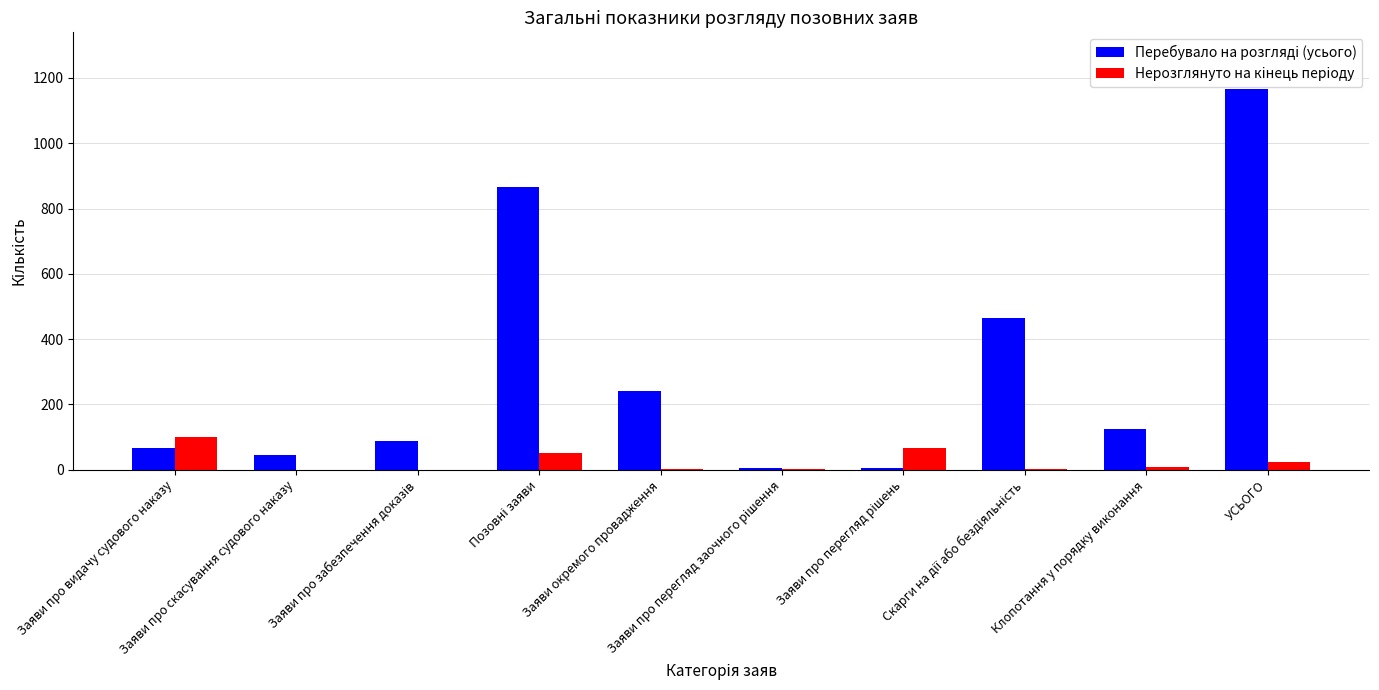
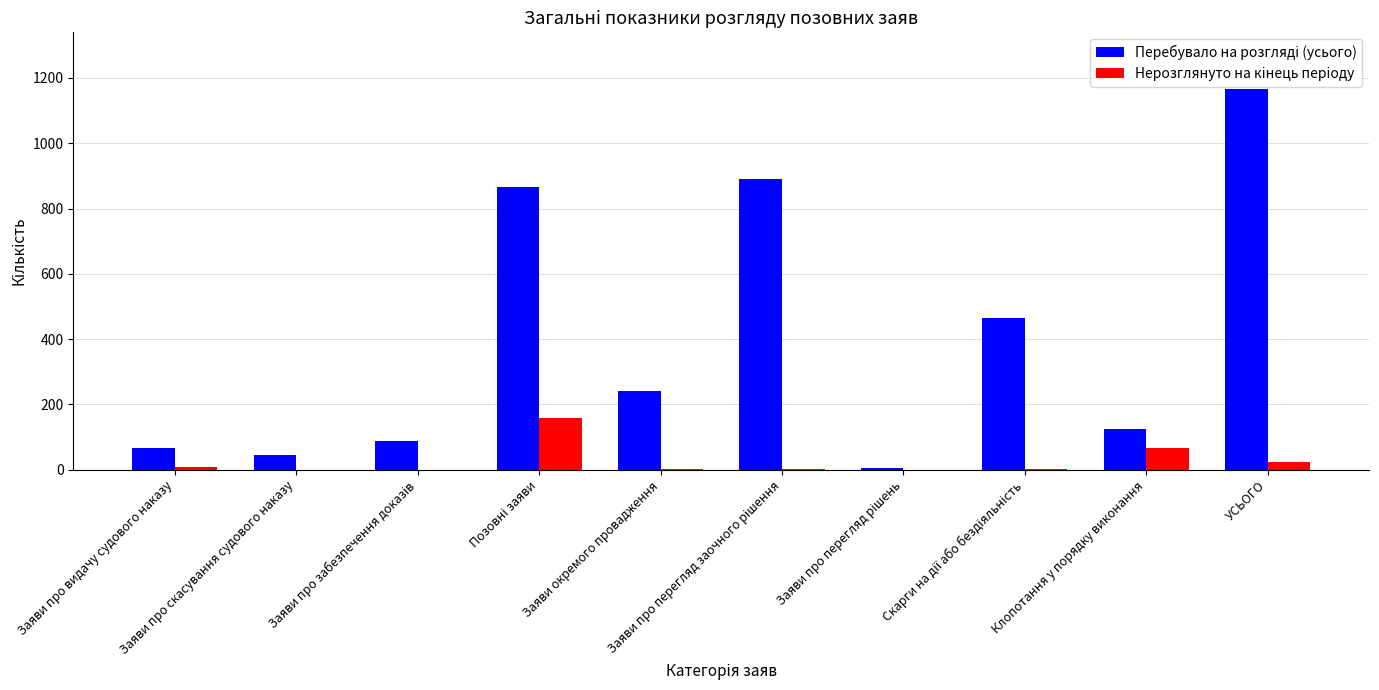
  {
    "Перебувало на розгляді (усього)": {
      "Заяви про видачу судового наказу": 70,
      "Заяви про скасування судового наказу": 40,
      "Заяви про забезпечення доказів": 90,
      "Позовні заяви": 870,
      "Заяви окремого провадження": 240,
-     "Заяви про перегляд заочного рішення": 10,
+     "Заяви про перегляд заочного рішення": 890,
      "Скарги на дії або бездіяльність": 460,
      "Клопотання у порядку виконання": 130,
      "УСЬОГО": 1170
    },
    "Нерозглянуто на кінець періоду": {
-     "Заяви про видачу судового наказу": 100,
+     "Заяви про видачу судового наказу": 10,
      "Заяви про скасування судового наказу": 0,
      "Заяви про забезпечення доказів": 0,
-     "Позовні заяви": 50,
-     "Заяви про перегляд рішень": 70,
-     "Клопотання у порядку виконання": 10,
+     "Позовні заяви": 160,
+     "Заяви про перегляд рішень": 0,
+     "Клопотання у порядку виконання": 70,
      "УСЬОГО": 20
    }
  }
